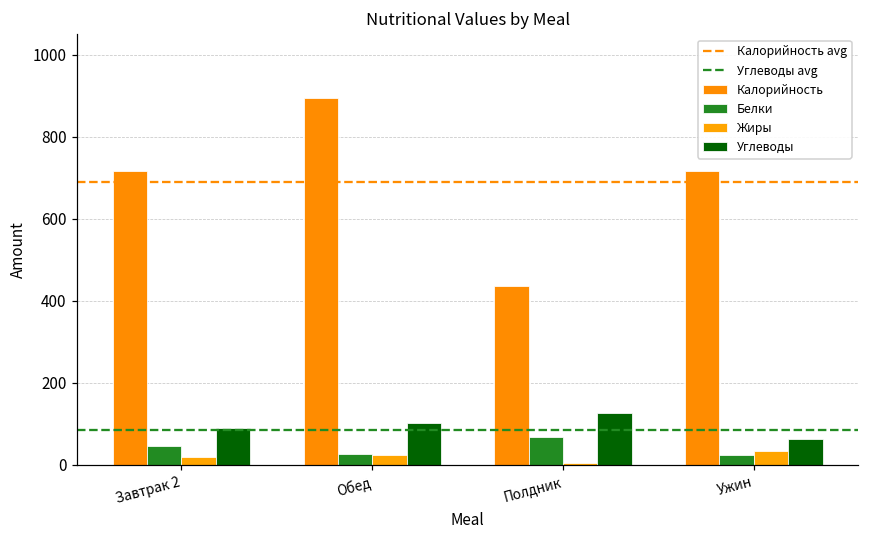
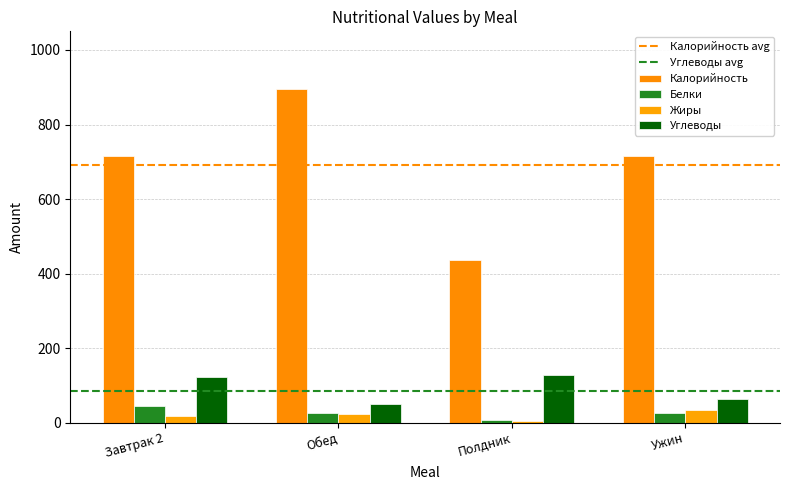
  {
    "Белки": {
      "Завтрак 2": 50,
      "Обед": 30,
-     "Полдник": 70,
+     "Полдник": 10,
      "Ужин": 30
    },
    "Углеводы": {
-     "Завтрак 2": 90,
-     "Обед": 100,
+     "Завтрак 2": 120,
+     "Обед": 50,
      "Полдник": 130,
      "Ужин": 60
    }
  }
